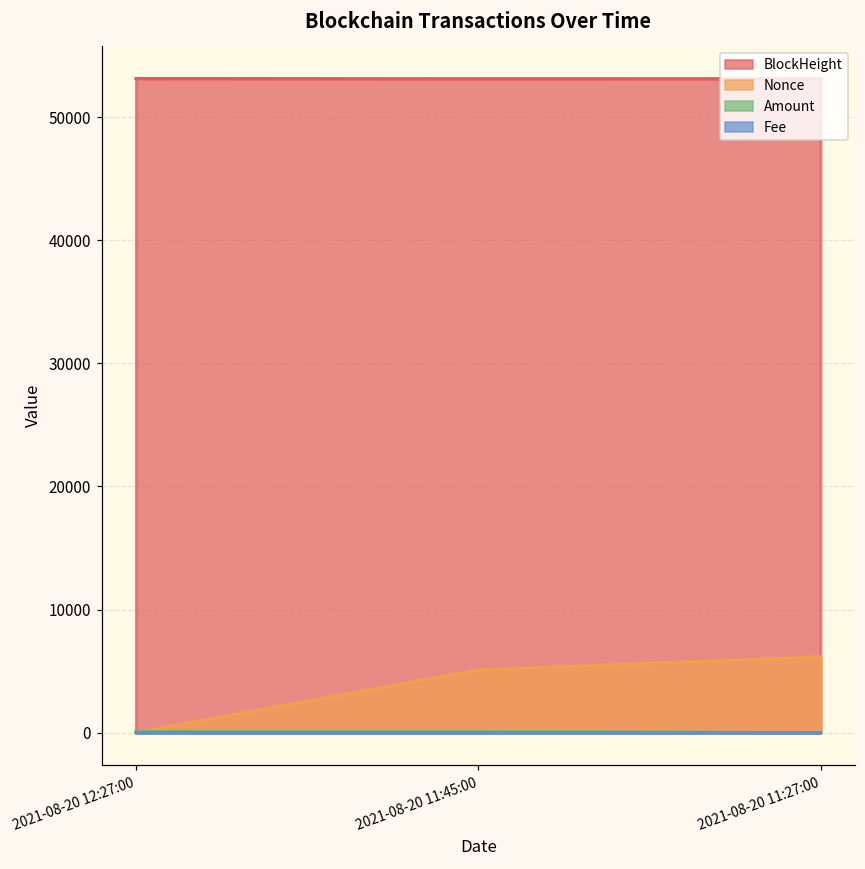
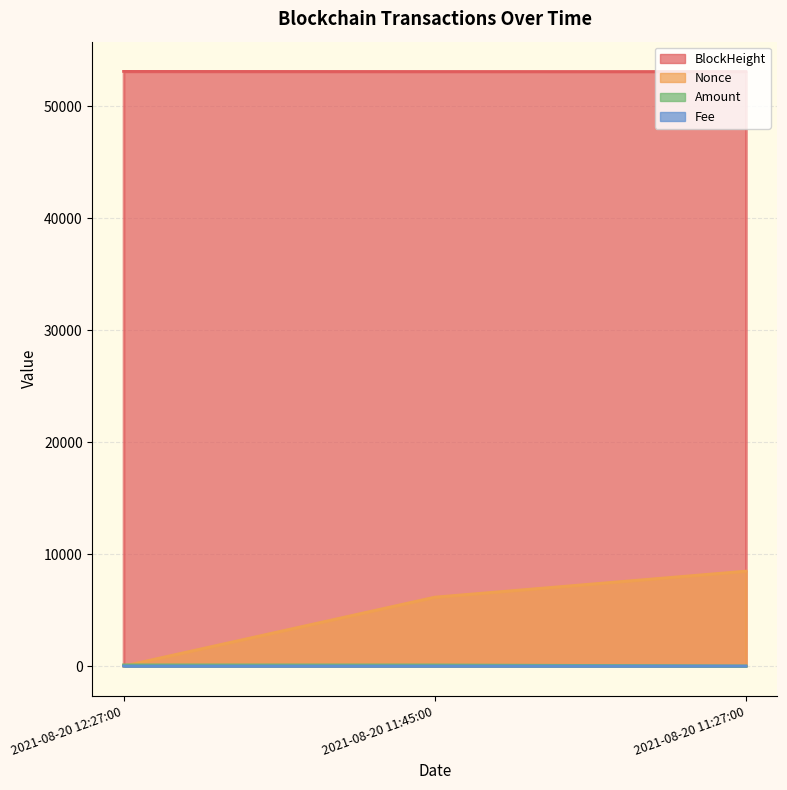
  {
    "BlockHeight": {
      "2021-08-20 12:27:00": 53100,
      "2021-08-20 11:45:00": 53100
    },
    "Nonce": {
-     "2021-08-20 11:45:00": 5100,
-     "2021-08-20 11:27:00": 6200
+     "2021-08-20 11:45:00": 6200,
+     "2021-08-20 11:27:00": 8500
    }
  }
